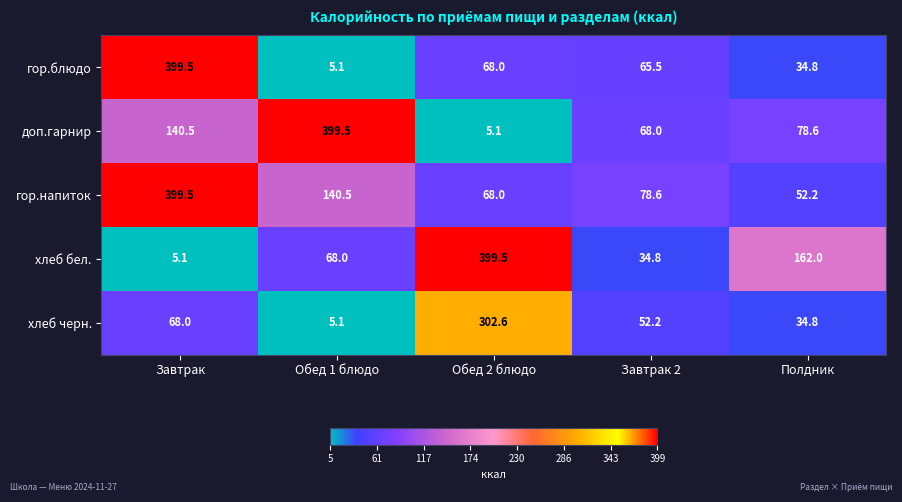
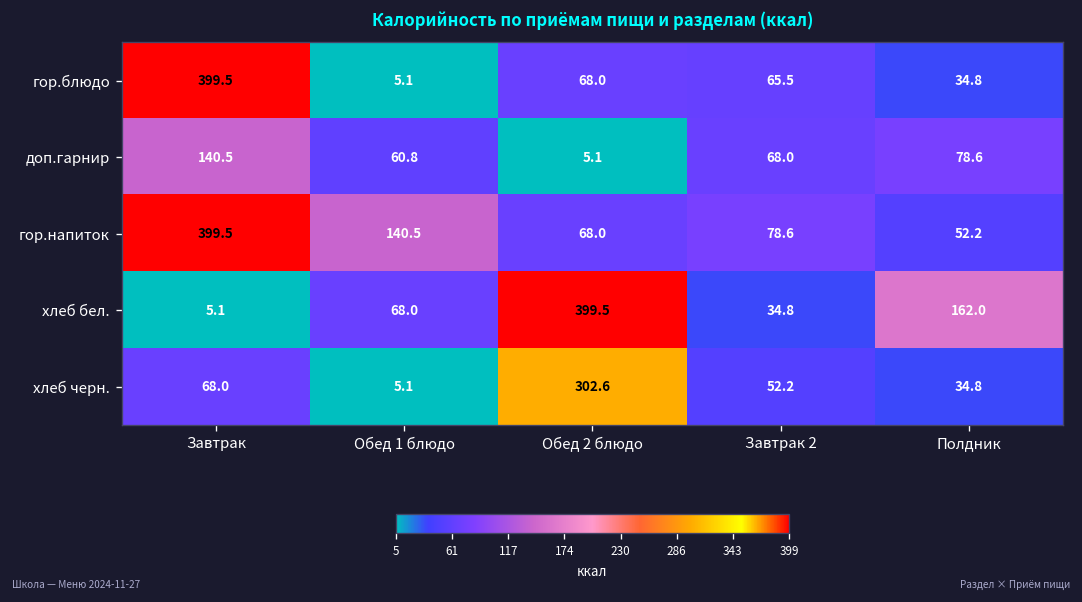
  {
    "гор.блюдо": {
      "Завтрак": 399.5,
      "Обед 1 блюдо": 5.1,
      "Обед 2 блюдо": 68.0,
      "Завтрак 2": 65.5,
      "Полдник": 34.8
    },
    "доп.гарнир": {
      "Завтрак": 140.5,
-     "Обед 1 блюдо": 399.5,
+     "Обед 1 блюдо": 60.8,
      "Обед 2 блюдо": 5.1,
      "Завтрак 2": 68.0,
      "Полдник": 78.6
    },
    "гор.напиток": {
      "Завтрак": 399.5,
      "Обед 1 блюдо": 140.5,
      "Обед 2 блюдо": 68.0,
      "Завтрак 2": 78.6,
      "Полдник": 52.2
    },
    "хлеб бел.": {
      "Завтрак": 5.1,
      "Обед 1 блюдо": 68.0,
      "Обед 2 блюдо": 399.5,
      "Завтрак 2": 34.8,
      "Полдник": 162.0
    },
    "хлеб черн.": {
      "Завтрак": 68.0,
      "Обед 1 блюдо": 5.1,
      "Обед 2 блюдо": 302.6,
      "Завтрак 2": 52.2,
      "Полдник": 34.8
    }
  }
